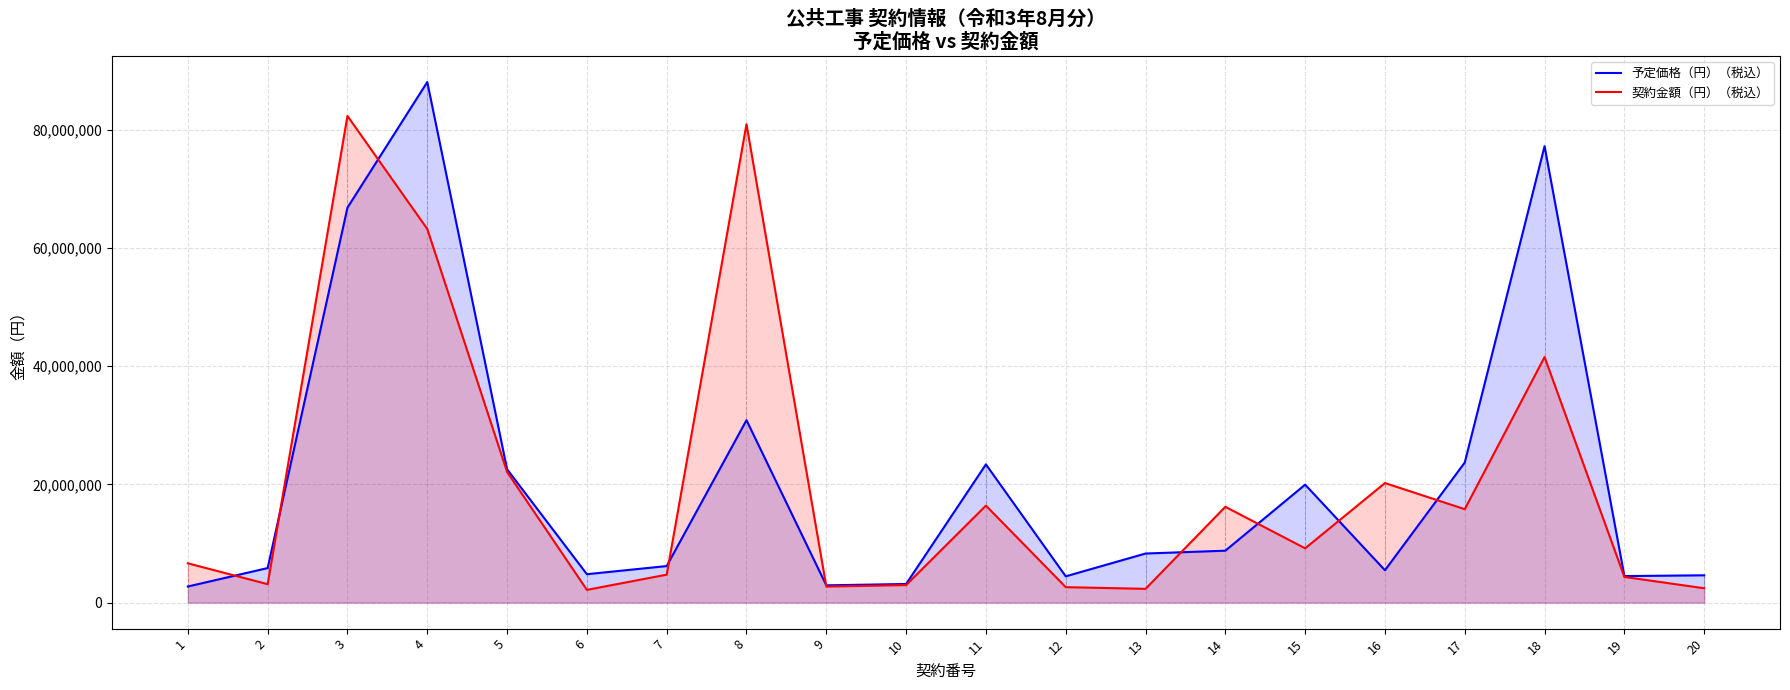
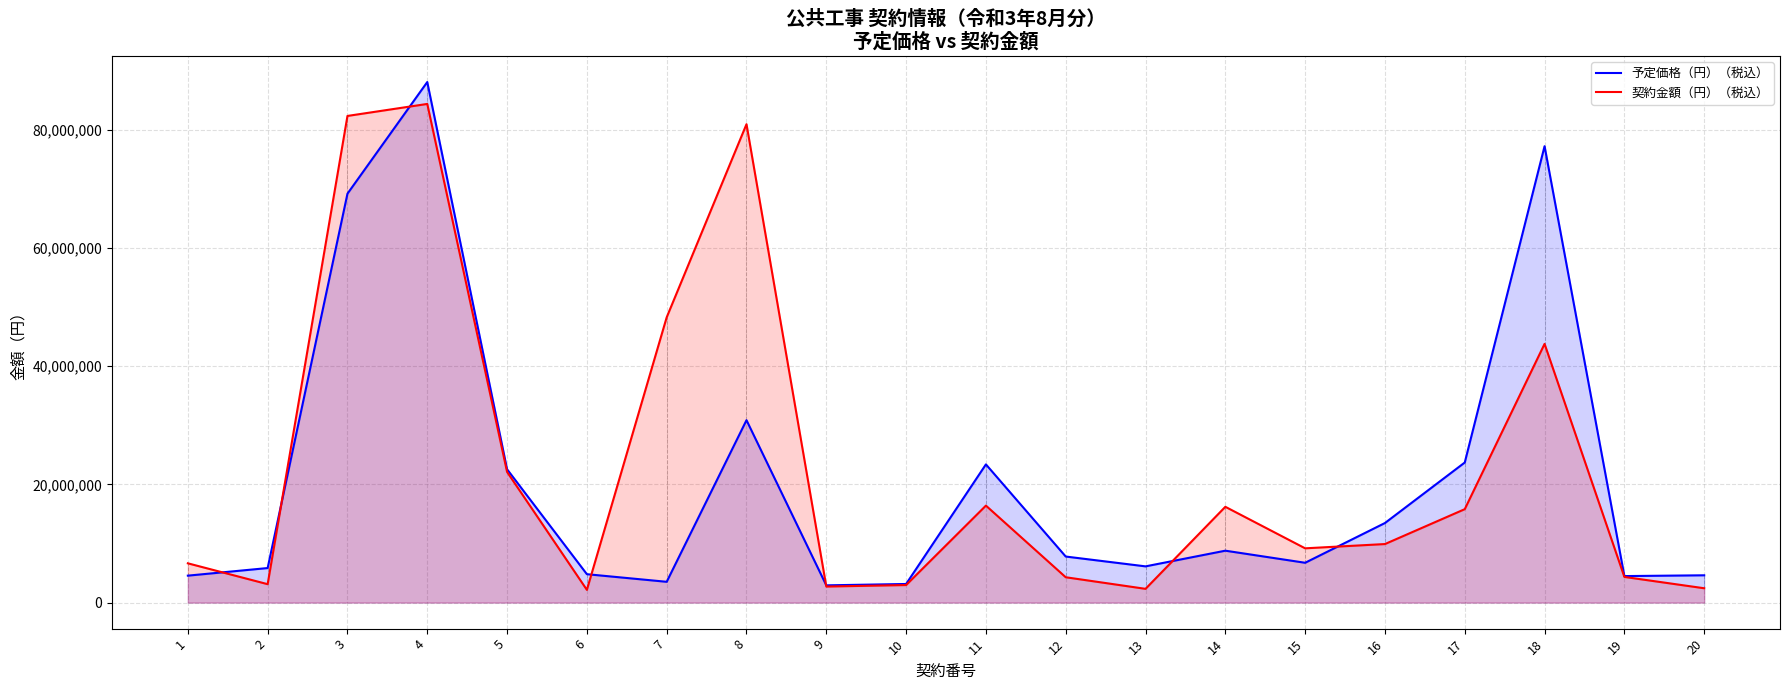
  {
    "予定価格（円）（税込）": {
-     "1": "3,000,000",
-     "3": "67,000,000",
-     "7": "6,000,000",
-     "12": "4,000,000",
-     "13": "8,000,000",
-     "15": "20,000,000",
-     "16": "5,000,000"
+     "1": "5,000,000",
+     "3": "69,000,000",
+     "7": "4,000,000",
+     "12": "8,000,000",
+     "13": "6,000,000",
+     "15": "7,000,000",
+     "16": "13,000,000"
    },
    "契約金額（円）（税込）": {
-     "4": "63,000,000",
-     "7": "5,000,000",
-     "12": "3,000,000",
-     "16": "20,000,000",
-     "18": "42,000,000"
+     "4": "84,000,000",
+     "7": "48,000,000",
+     "12": "4,000,000",
+     "16": "10,000,000",
+     "18": "44,000,000"
    }
  }
